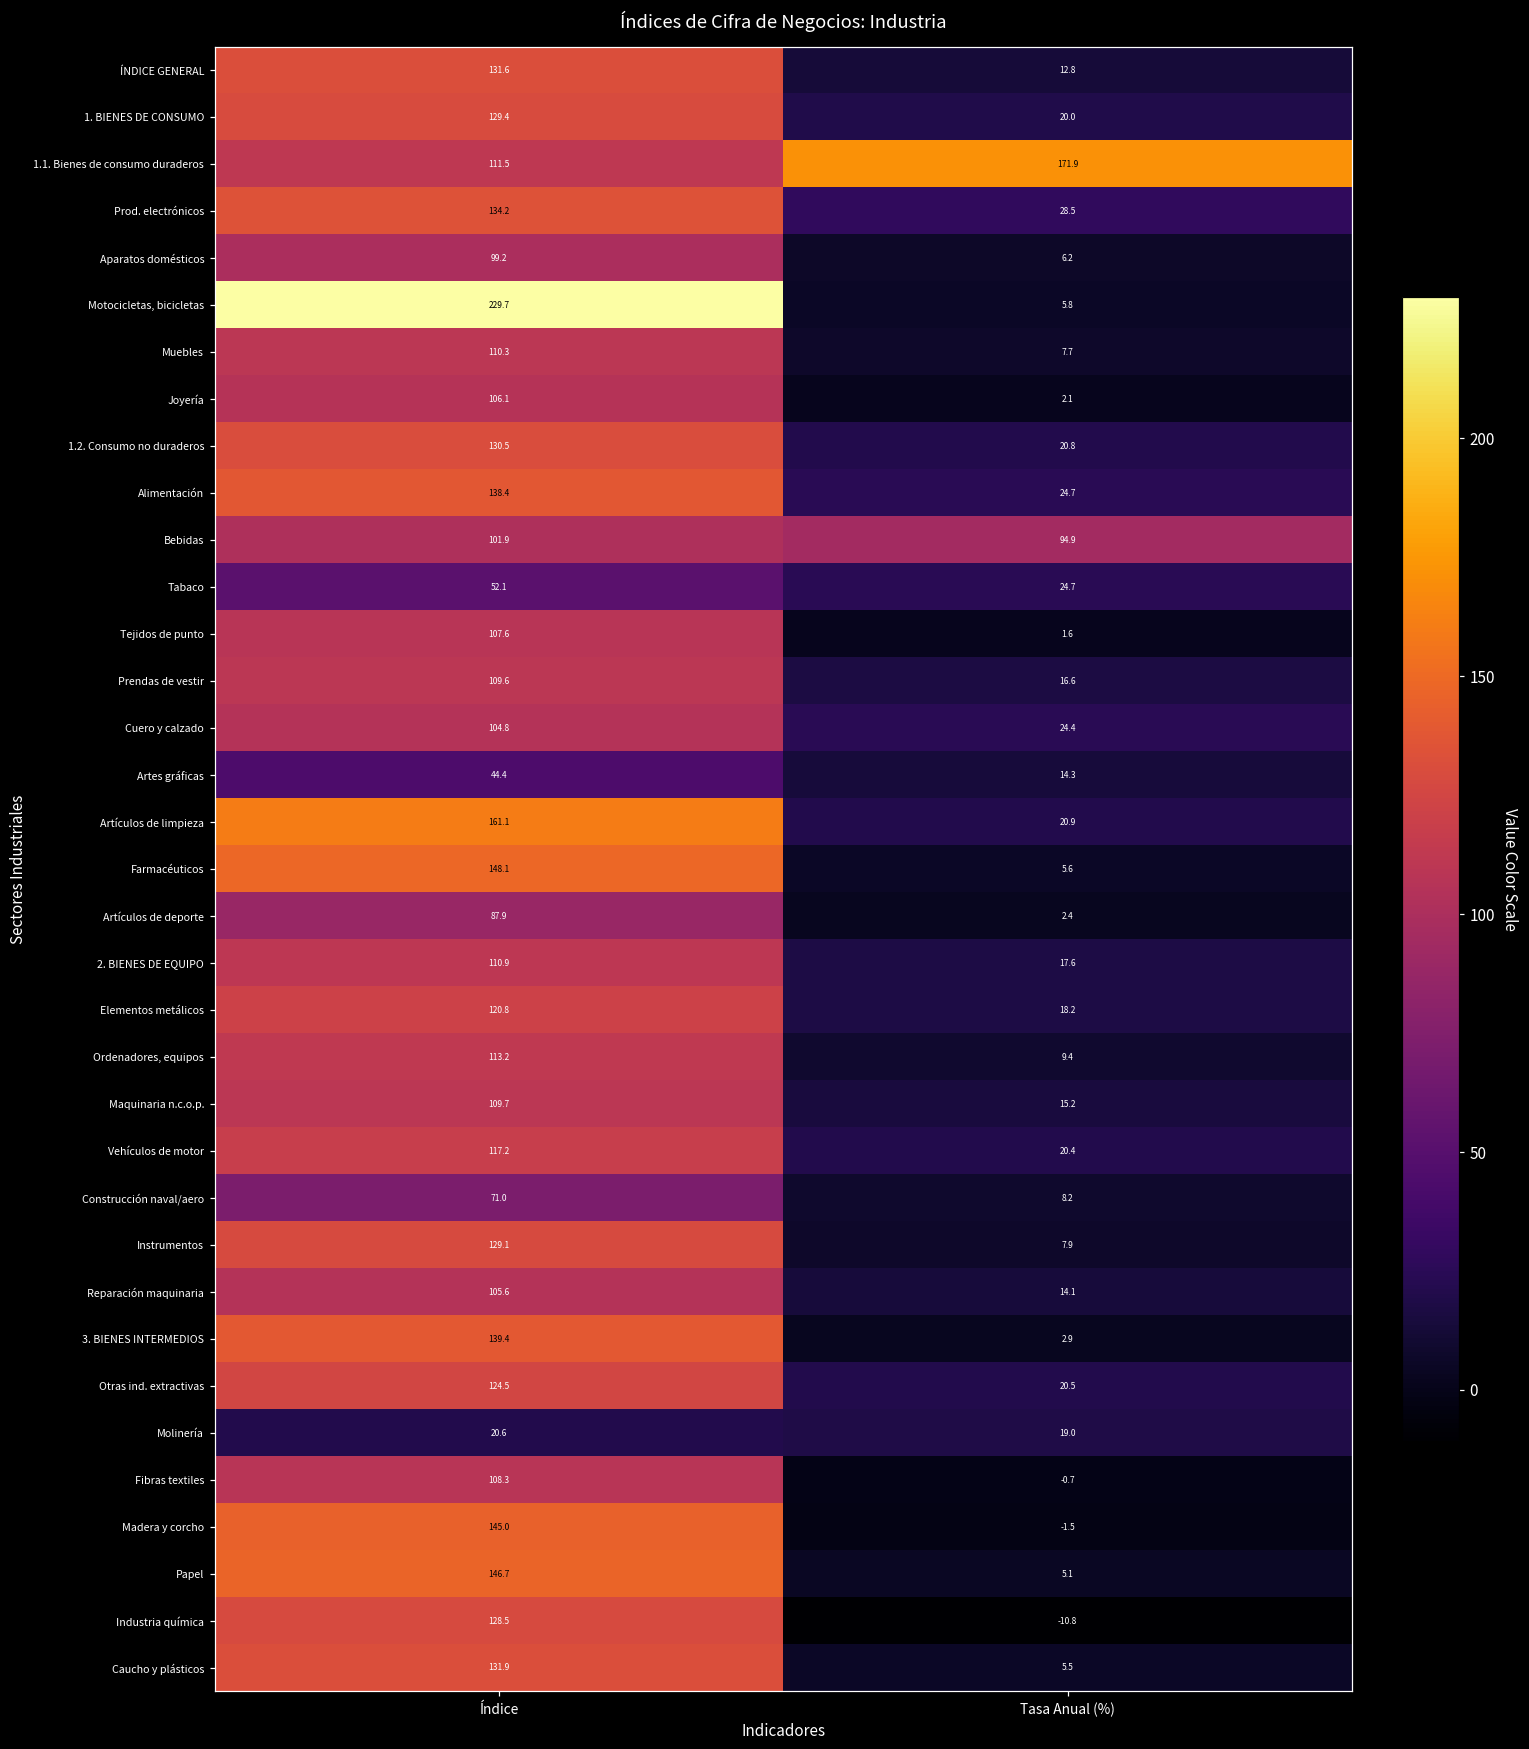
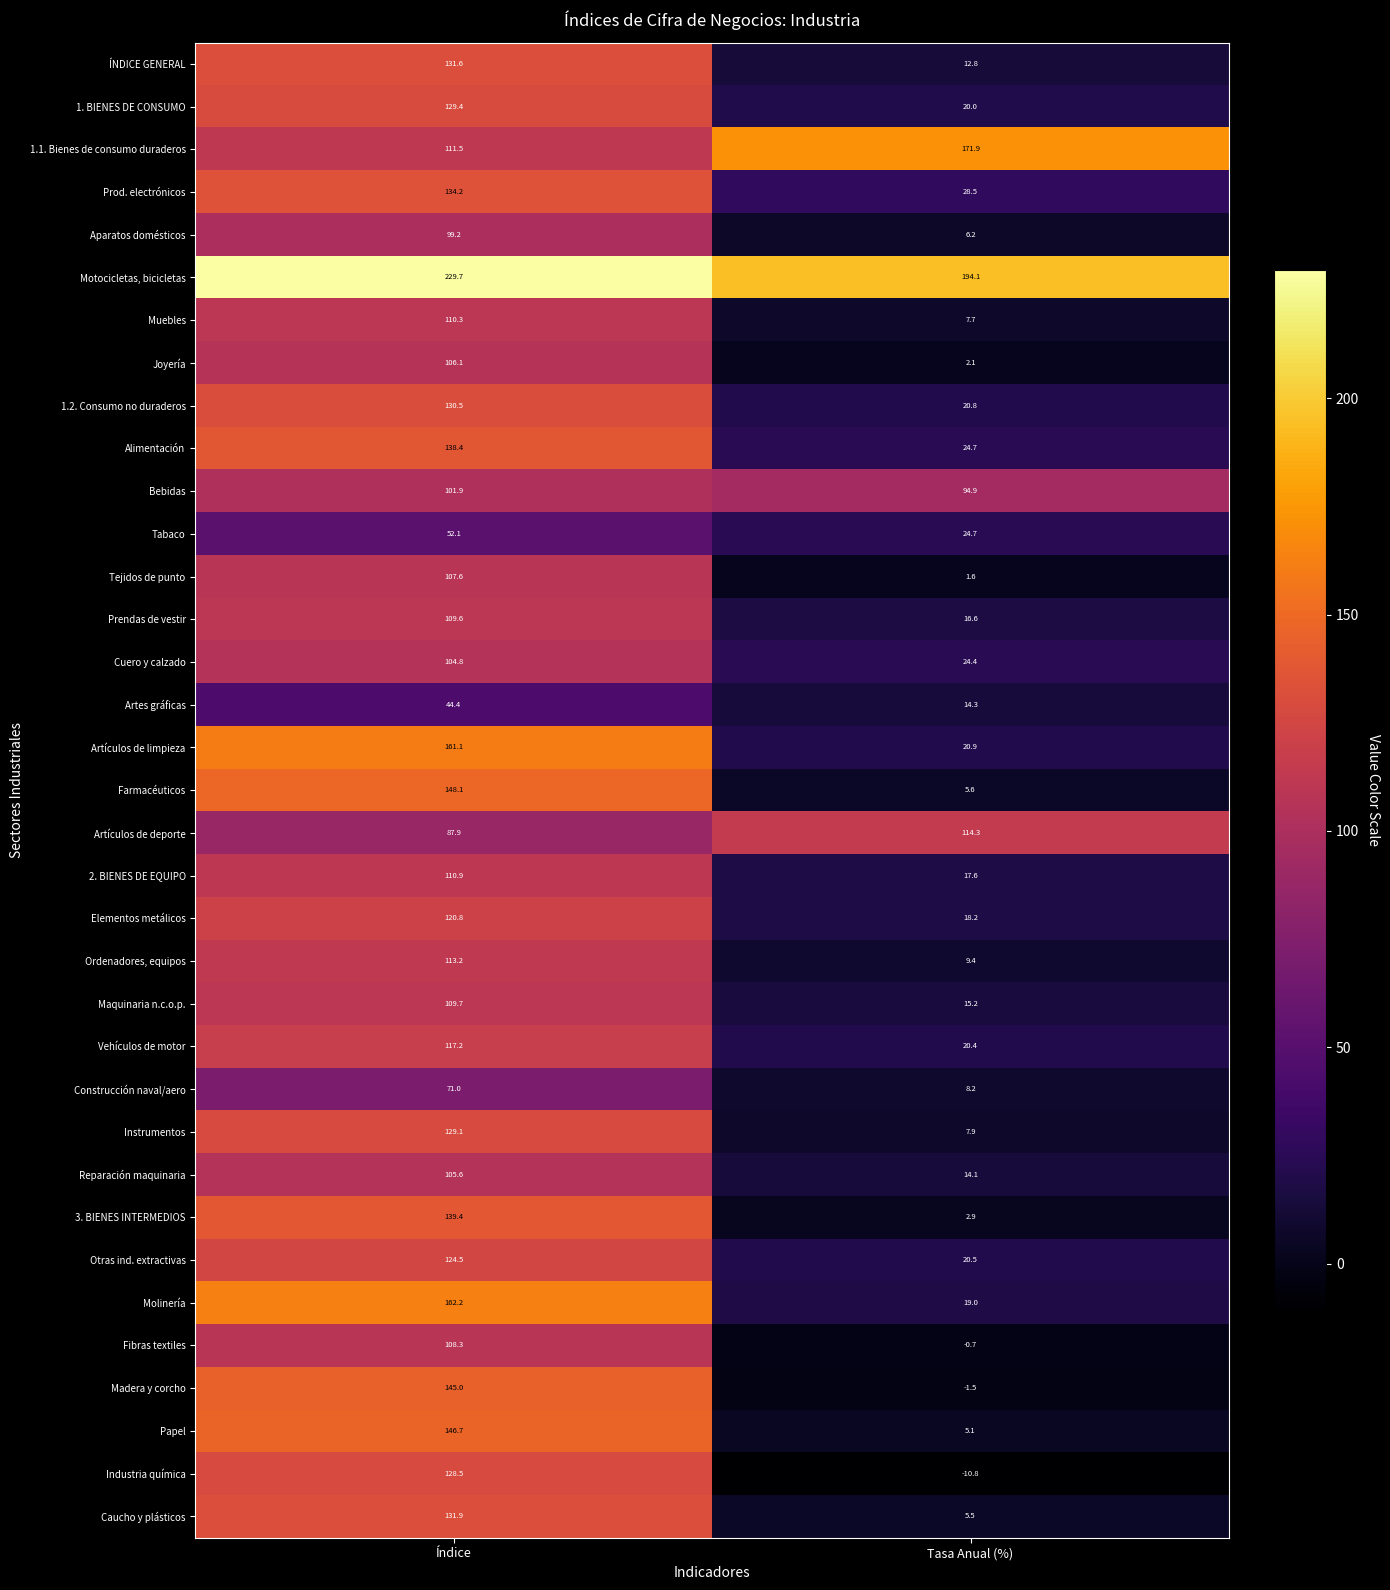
  {
    "ÍNDICE GENERAL": {
      "Índice": 131.6,
      "Tasa Anual (%)": 12.8
    },
    "1. BIENES DE CONSUMO": {
      "Índice": 129.4,
      "Tasa Anual (%)": 20.0
    },
    "1.1. Bienes de consumo duraderos": {
      "Índice": 111.5,
      "Tasa Anual (%)": 171.9
    },
    "Prod. electrónicos": {
      "Índice": 134.2,
      "Tasa Anual (%)": 28.5
    },
    "Aparatos domésticos": {
      "Índice": 99.2,
      "Tasa Anual (%)": 6.2
    },
    "Motocicletas, bicicletas": {
      "Índice": 229.7,
-     "Tasa Anual (%)": 5.8
+     "Tasa Anual (%)": 194.1
    },
    "Muebles": {
      "Índice": 110.3,
      "Tasa Anual (%)": 7.7
    },
    "Joyería": {
      "Índice": 106.1,
      "Tasa Anual (%)": 2.1
    },
    "1.2. Consumo no duraderos": {
      "Índice": 130.5,
      "Tasa Anual (%)": 20.8
    },
    "Alimentación": {
      "Índice": 138.4,
      "Tasa Anual (%)": 24.7
    },
    "Bebidas": {
      "Índice": 101.9,
      "Tasa Anual (%)": 94.9
    },
    "Tabaco": {
      "Índice": 52.1,
      "Tasa Anual (%)": 24.7
    },
    "Tejidos de punto": {
      "Índice": 107.6,
      "Tasa Anual (%)": 1.6
    },
    "Prendas de vestir": {
      "Índice": 109.6,
      "Tasa Anual (%)": 16.6
    },
    "Cuero y calzado": {
      "Índice": 104.8,
      "Tasa Anual (%)": 24.4
    },
    "Artes gráficas": {
      "Índice": 44.4,
      "Tasa Anual (%)": 14.3
    },
    "Artículos de limpieza": {
      "Índice": 161.1,
      "Tasa Anual (%)": 20.9
    },
    "Farmacéuticos": {
      "Índice": 148.1,
      "Tasa Anual (%)": 5.6
    },
    "Artículos de deporte": {
      "Índice": 87.9,
-     "Tasa Anual (%)": 2.4
+     "Tasa Anual (%)": 114.3
    },
    "2. BIENES DE EQUIPO": {
      "Índice": 110.9,
      "Tasa Anual (%)": 17.6
    },
    "Elementos metálicos": {
      "Índice": 120.8,
      "Tasa Anual (%)": 18.2
    },
    "Ordenadores, equipos": {
      "Índice": 113.2,
      "Tasa Anual (%)": 9.4
    },
    "Maquinaria n.c.o.p.": {
      "Índice": 109.7,
      "Tasa Anual (%)": 15.2
    },
    "Vehículos de motor": {
      "Índice": 117.2,
      "Tasa Anual (%)": 20.4
    },
    "Construcción naval/aero": {
      "Índice": 71.0,
      "Tasa Anual (%)": 8.2
    },
    "Instrumentos": {
      "Índice": 129.1,
      "Tasa Anual (%)": 7.9
    },
    "Reparación maquinaria": {
      "Índice": 105.6,
      "Tasa Anual (%)": 14.1
    },
    "3. BIENES INTERMEDIOS": {
      "Índice": 139.4,
      "Tasa Anual (%)": 2.9
    },
    "Otras ind. extractivas": {
      "Índice": 124.5,
      "Tasa Anual (%)": 20.5
    },
    "Molinería": {
-     "Índice": 20.6,
+     "Índice": 162.2,
      "Tasa Anual (%)": 19.0
    },
    "Fibras textiles": {
      "Índice": 108.3,
      "Tasa Anual (%)": -0.7
    },
    "Madera y corcho": {
      "Índice": 145.0,
      "Tasa Anual (%)": -1.5
    },
    "Papel": {
      "Índice": 146.7,
      "Tasa Anual (%)": 5.1
    },
    "Industria química": {
      "Índice": 128.5,
      "Tasa Anual (%)": -10.8
    },
    "Caucho y plásticos": {
      "Índice": 131.9,
      "Tasa Anual (%)": 5.5
    }
  }
